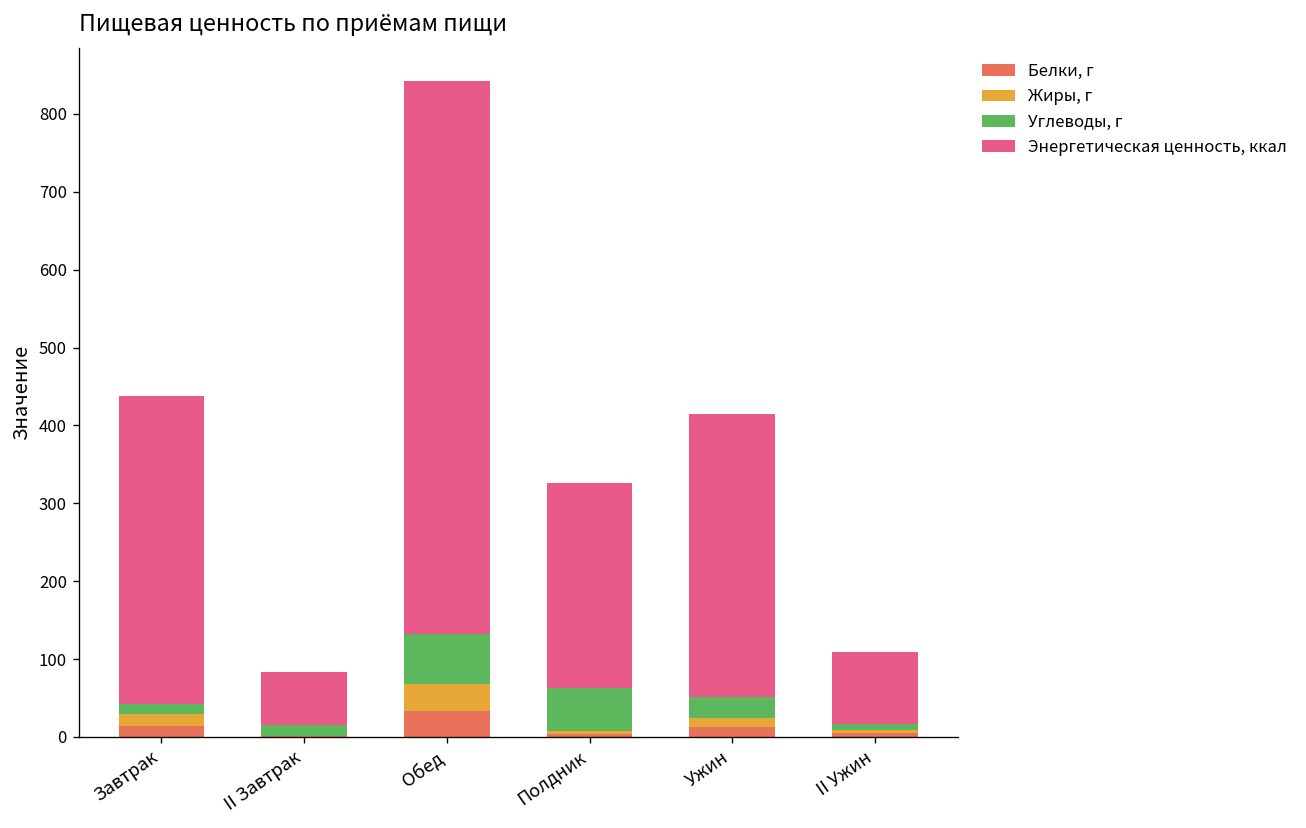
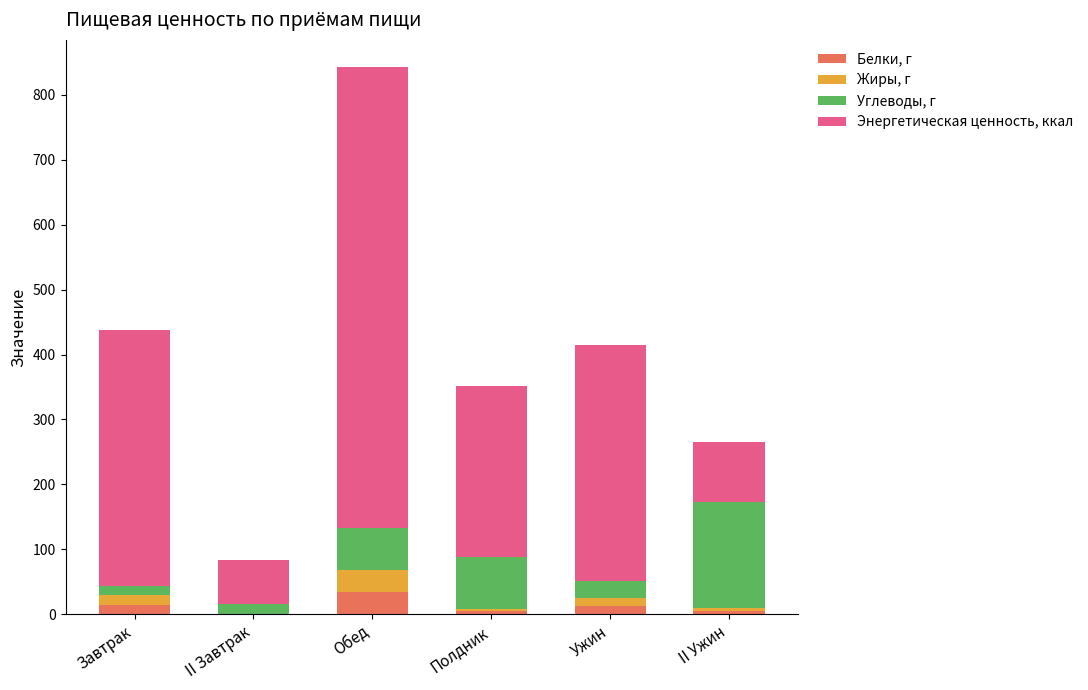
  {
    "Жиры, г": {
      "Завтрак": 20,
      "II Завтрак": 0,
      "Обед": 40,
      "Ужин": 10,
      "II Ужин": 0
    },
    "Углеводы, г": {
      "Завтрак": 10,
      "II Завтрак": 10,
      "Обед": 60,
-     "Полдник": 60,
+     "Полдник": 80,
      "Ужин": 30,
-     "II Ужин": 10
+     "II Ужин": 160
    }
  }
